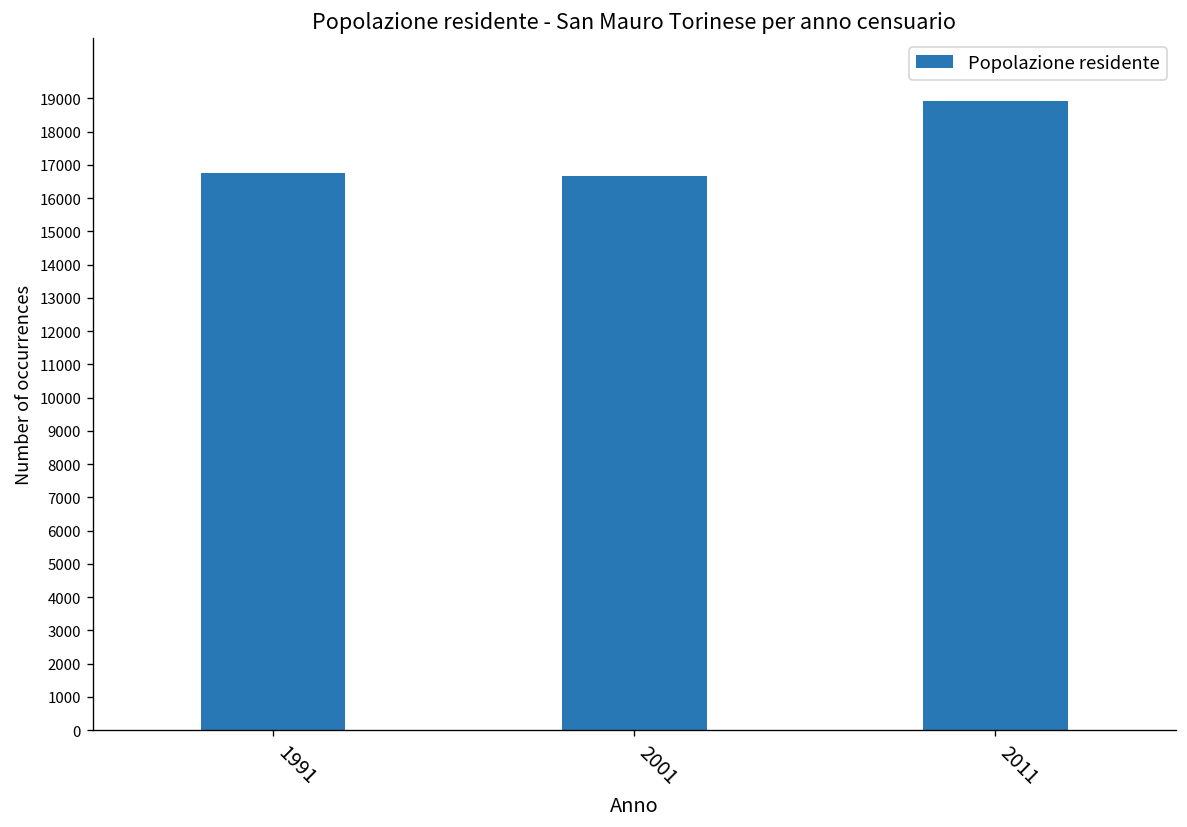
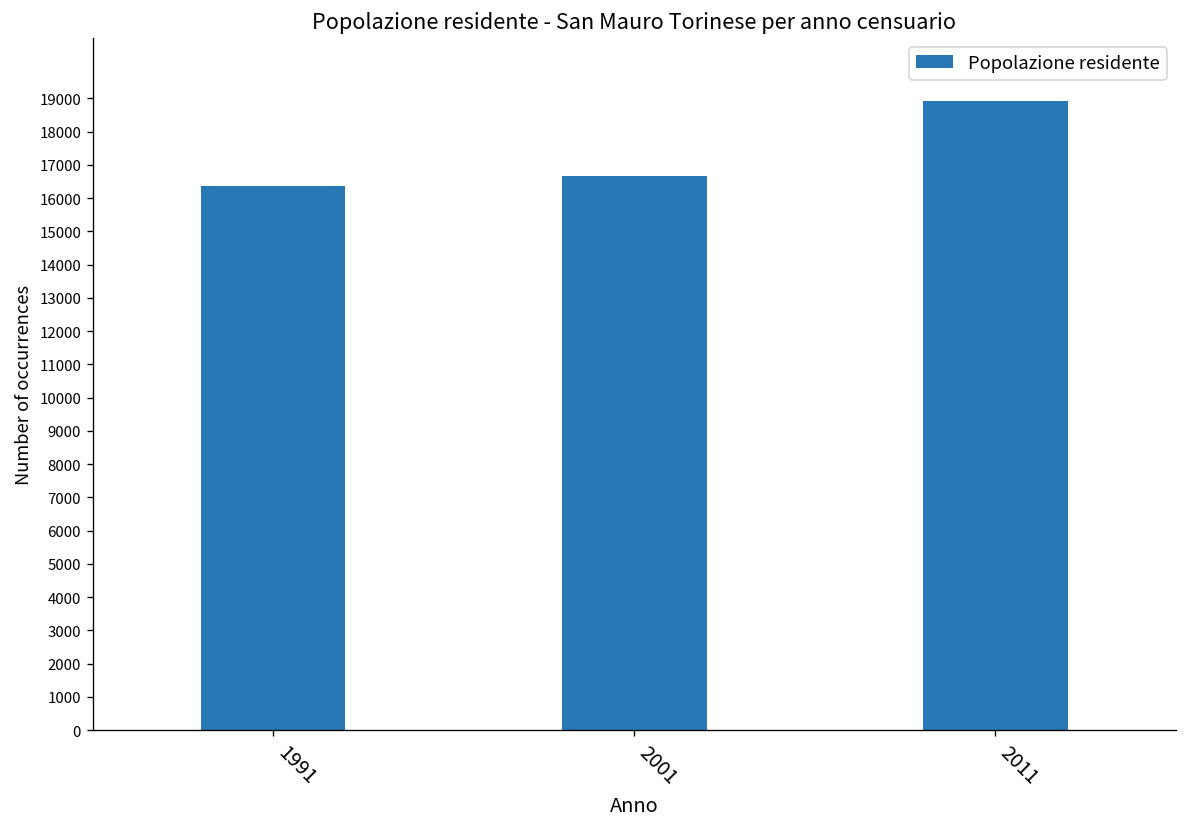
  {
-   "1991": 16700,
+   "1991": 16400,
    "2001": 16700,
    "2011": 18900
  }
